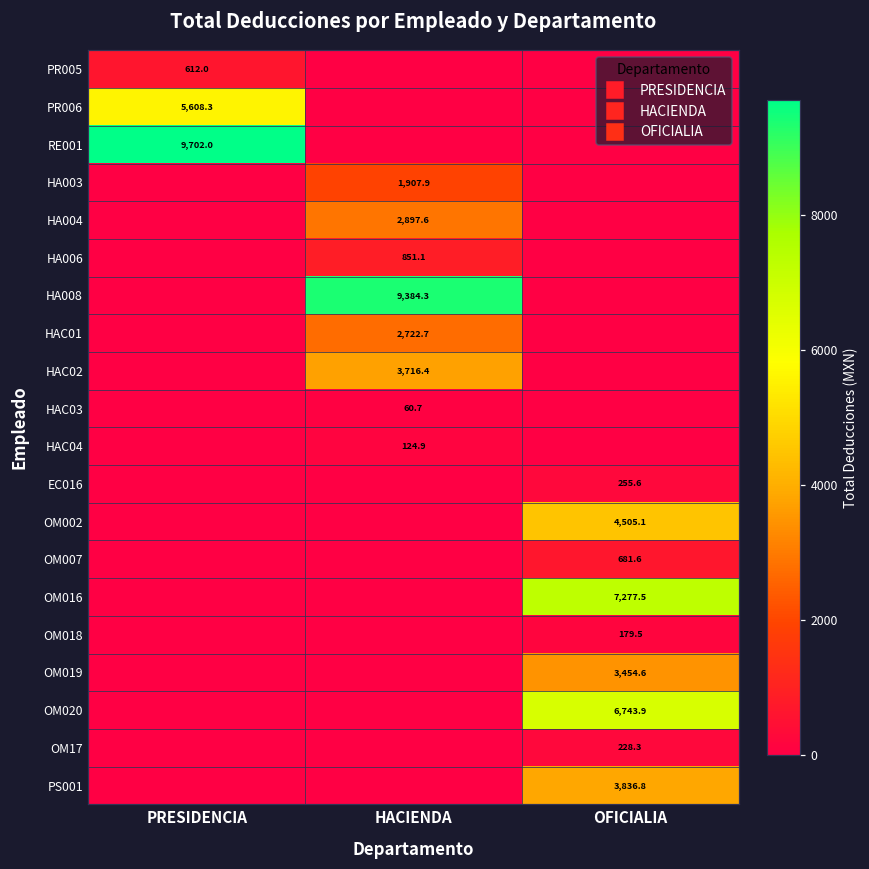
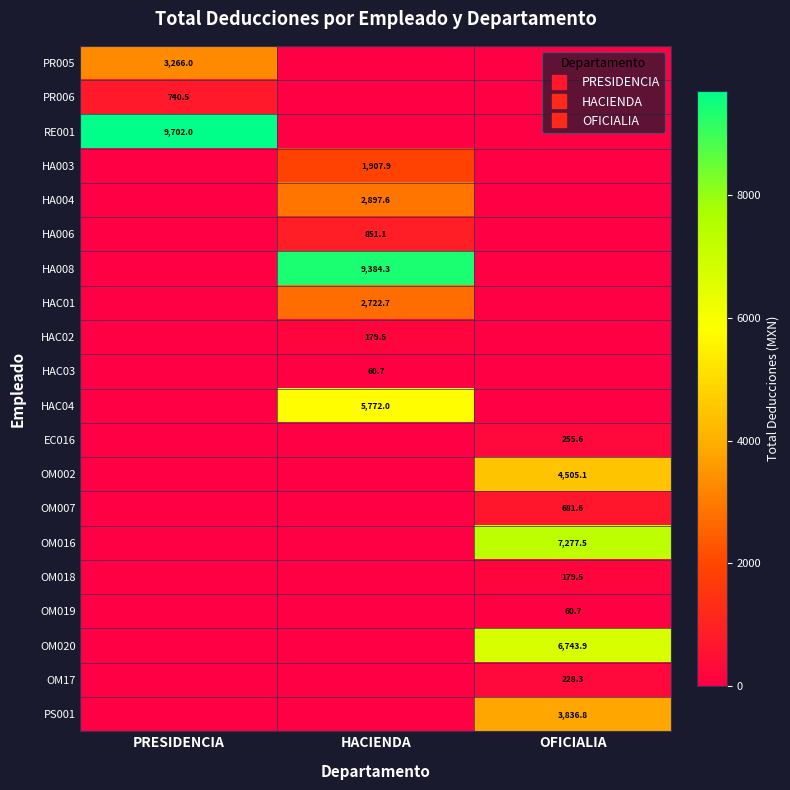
  {
    "PR005": {
-     "PRESIDENCIA": "612.0"
+     "PRESIDENCIA": "3,266.0"
    },
    "PR006": {
-     "PRESIDENCIA": "5,608.3"
+     "PRESIDENCIA": "740.5"
    },
    "RE001": {
      "PRESIDENCIA": "9,702.0"
    },
    "HA003": {
      "HACIENDA": "1,907.9"
    },
    "HA004": {
      "HACIENDA": "2,897.6"
    },
    "HA006": {
      "HACIENDA": "851.1"
    },
    "HA008": {
      "HACIENDA": "9,384.3"
    },
    "HAC01": {
      "HACIENDA": "2,722.7"
    },
    "HAC02": {
-     "HACIENDA": "3,716.4"
+     "HACIENDA": "179.5"
    },
    "HAC03": {
      "HACIENDA": "60.7"
    },
    "HAC04": {
-     "HACIENDA": "124.9"
+     "HACIENDA": "5,772.0"
    },
    "EC016": {
      "OFICIALIA": "255.6"
    },
    "OM002": {
      "OFICIALIA": "4,505.1"
    },
    "OM007": {
      "OFICIALIA": "681.6"
    },
    "OM016": {
      "OFICIALIA": "7,277.5"
    },
    "OM018": {
      "OFICIALIA": "179.5"
    },
    "OM019": {
-     "OFICIALIA": "3,454.6"
+     "OFICIALIA": "60.7"
    },
    "OM020": {
      "OFICIALIA": "6,743.9"
    },
    "OM17": {
      "OFICIALIA": "228.3"
    },
    "PS001": {
      "OFICIALIA": "3,836.8"
    }
  }
